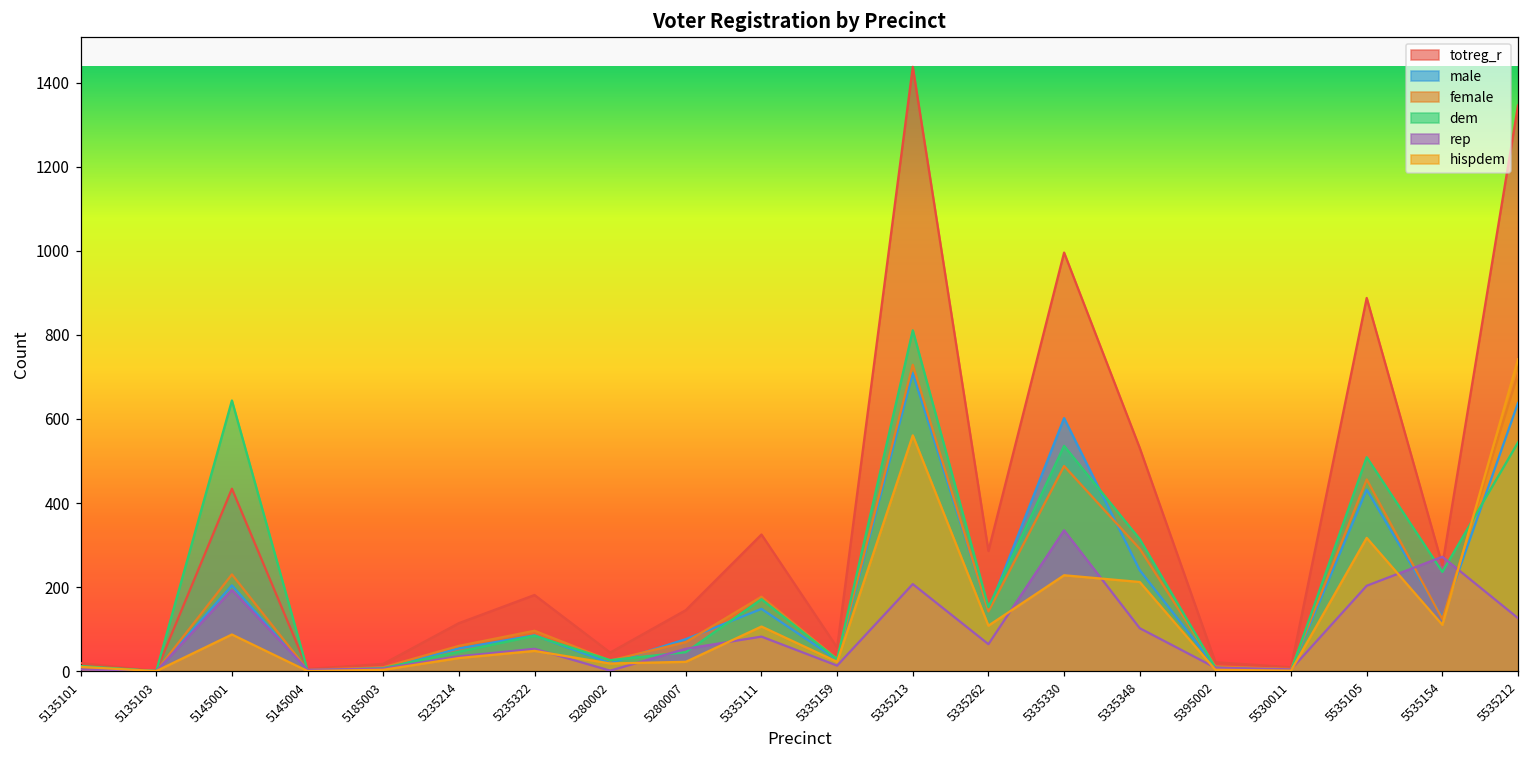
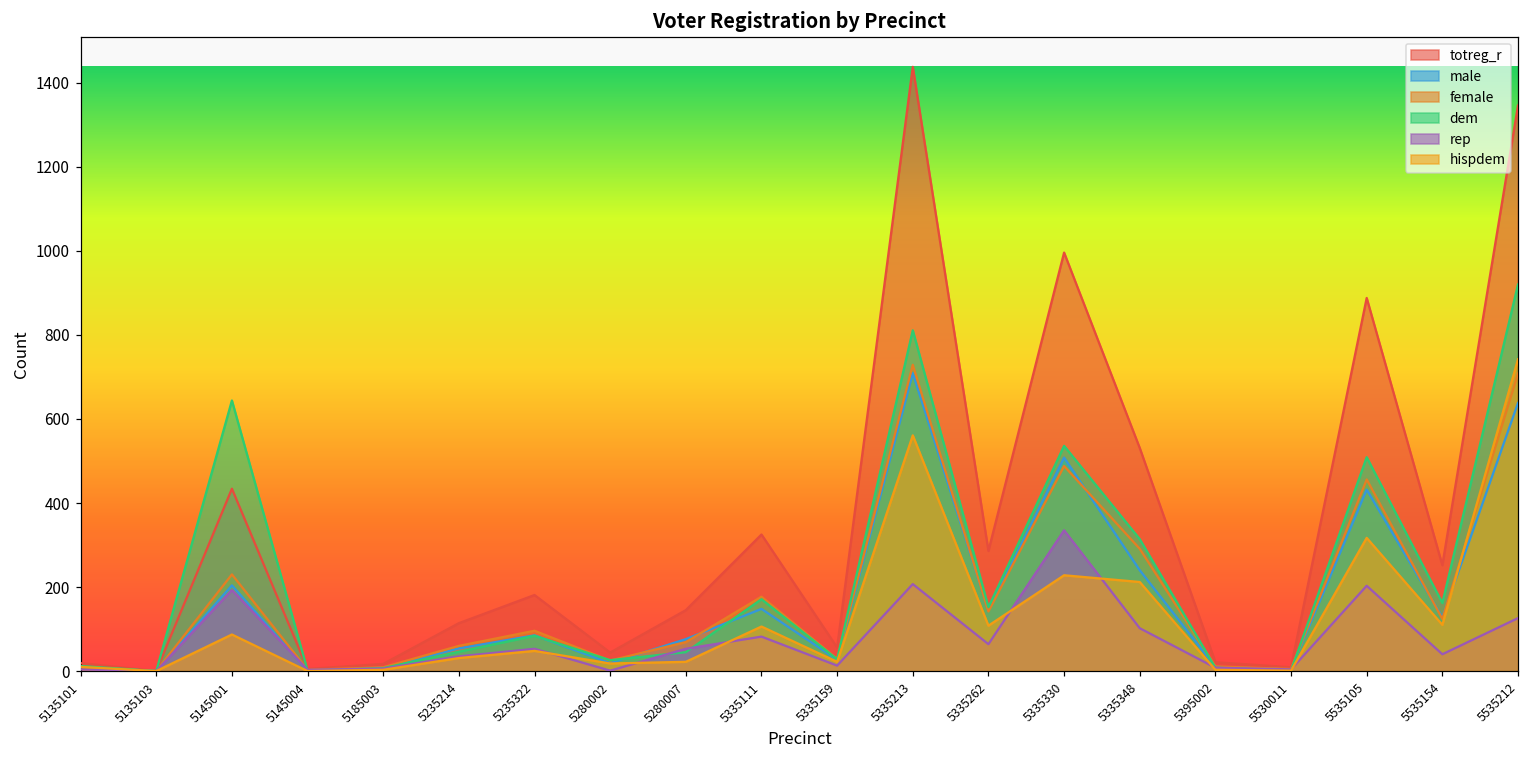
  {
    "male": {
      "5145001": 200,
      "5280007": 80,
      "5335111": 150,
      "5335213": 710,
-     "5335330": 600,
+     "5335330": 510,
      "5335348": 240,
      "5535105": 430,
      "5535212": 640
    },
    "dem": {
      "5145001": 640,
      "5235214": 50,
      "5280007": 50,
      "5335213": 810,
      "5335262": 150,
      "5335330": 540,
      "5335348": 310,
      "5535105": 510,
-     "5535154": 240,
-     "5535212": 540
+     "5535154": 160,
+     "5535212": 920
    },
    "rep": {
      "5145001": 190,
      "5280002": 0,
      "5280007": 50,
      "5335111": 80,
      "5335159": 10,
      "5335213": 210,
      "5335262": 60,
      "5335330": 340,
      "5335348": 100,
      "5535105": 200,
-     "5535154": 270,
+     "5535154": 40,
      "5535212": 130
    }
  }
